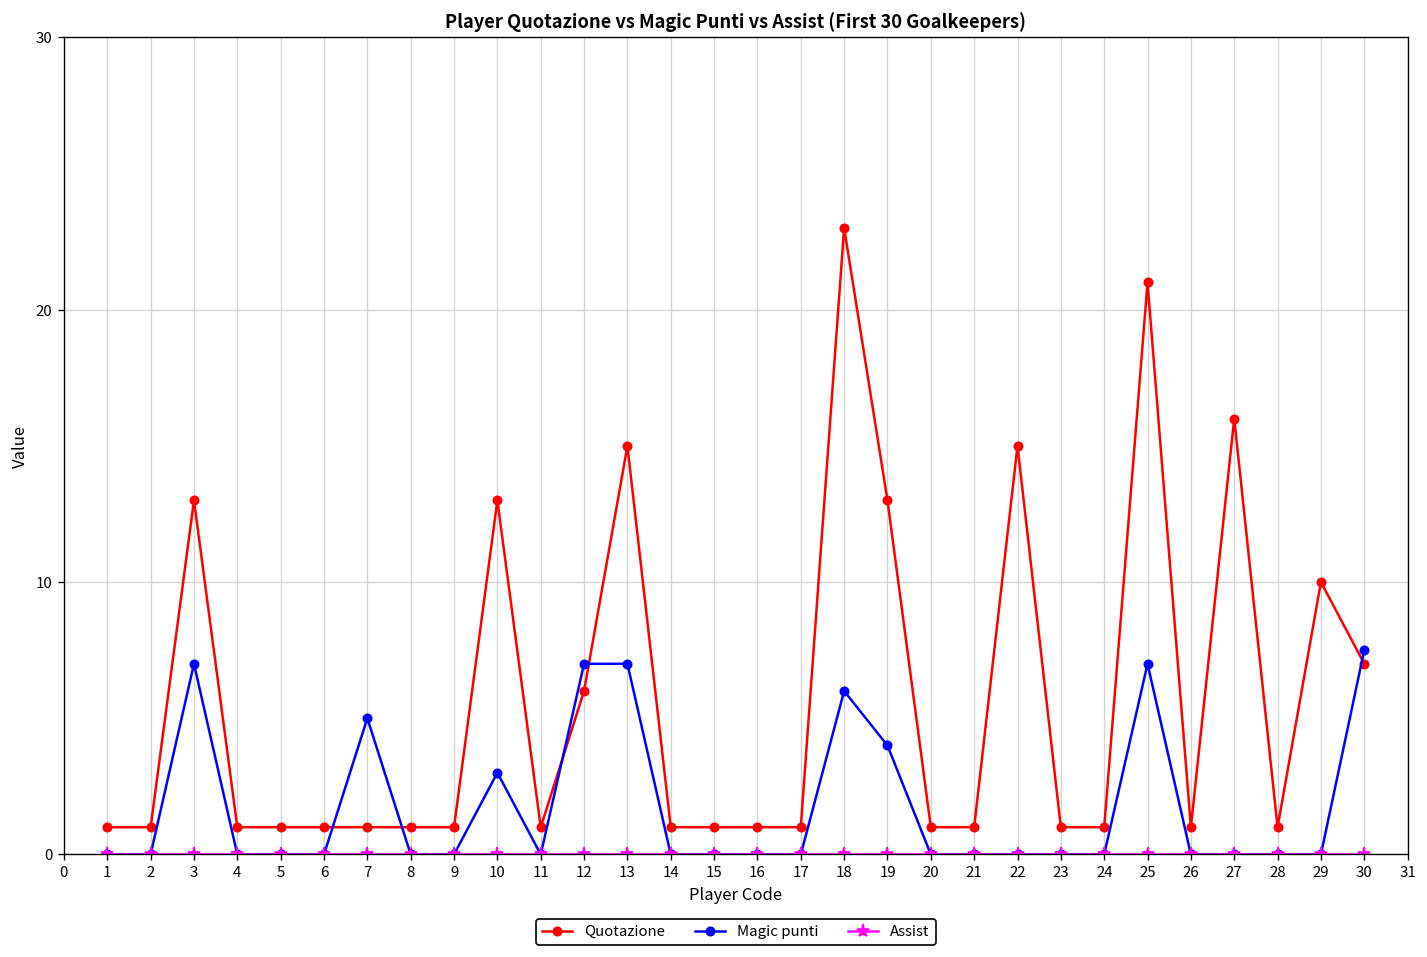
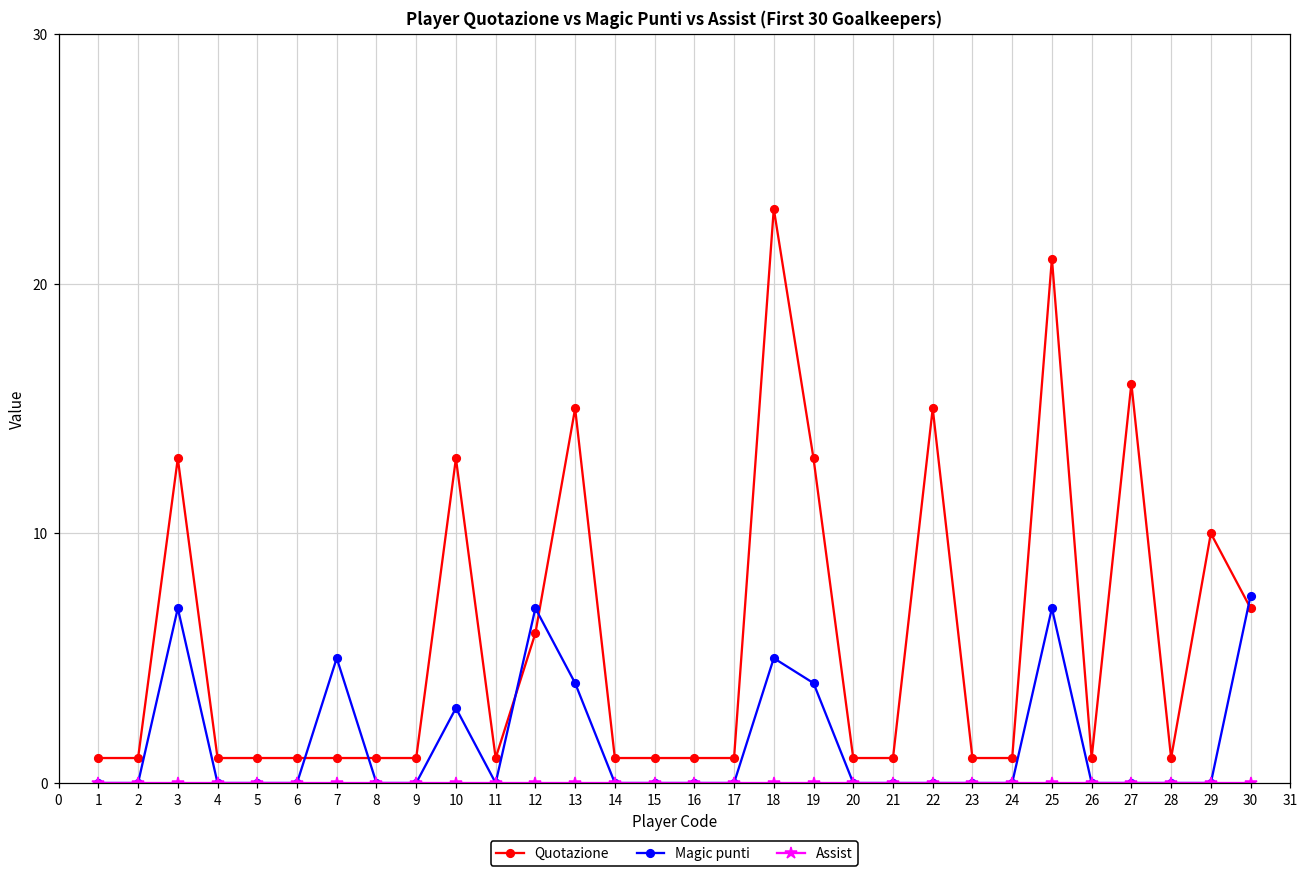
  {
    "Quotazione": {
      "1": 1,
      "2": 1,
      "3": 13,
      "4": 1,
      "5": 1,
      "6": 1,
      "7": 1,
      "8": 1,
      "9": 1,
      "10": 13,
      "11": 1,
      "12": 6,
      "13": 15,
      "14": 1,
      "15": 1,
      "16": 1,
      "17": 1,
      "18": 23,
      "19": 13,
      "20": 1,
      "21": 1,
      "22": 15,
      "23": 1,
      "24": 1,
      "25": 21,
      "26": 1,
      "27": 16,
      "28": 1,
      "29": 10,
      "30": 7
    },
    "Magic punti": {
      "3": 7,
      "7": 5,
      "10": 3,
      "12": 7,
-     "13": 7,
-     "18": 6,
+     "13": 4,
+     "18": 5,
      "19": 4,
      "25": 7,
      "30": 7.5
    },
    "Assist": {
      "3": 0,
      "7": 0,
      "10": 0,
      "12": 0,
      "13": 0,
      "18": 0,
      "19": 0,
      "25": 0,
      "30": 0
    }
  }
